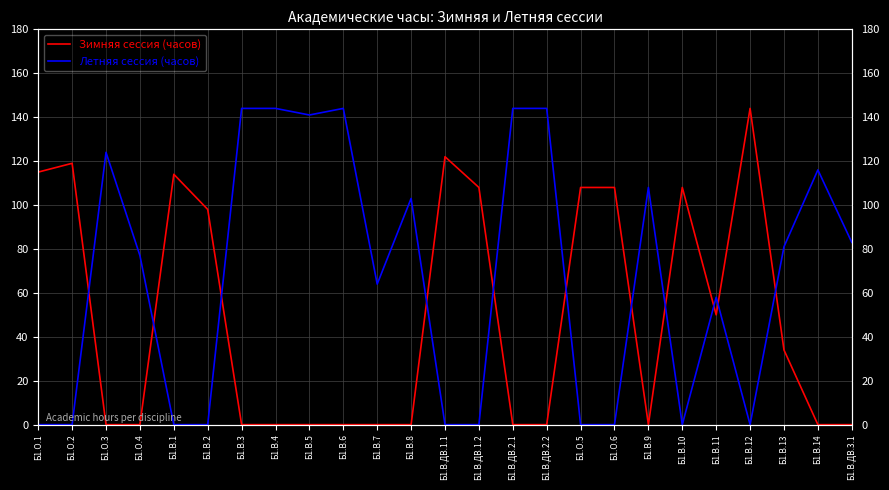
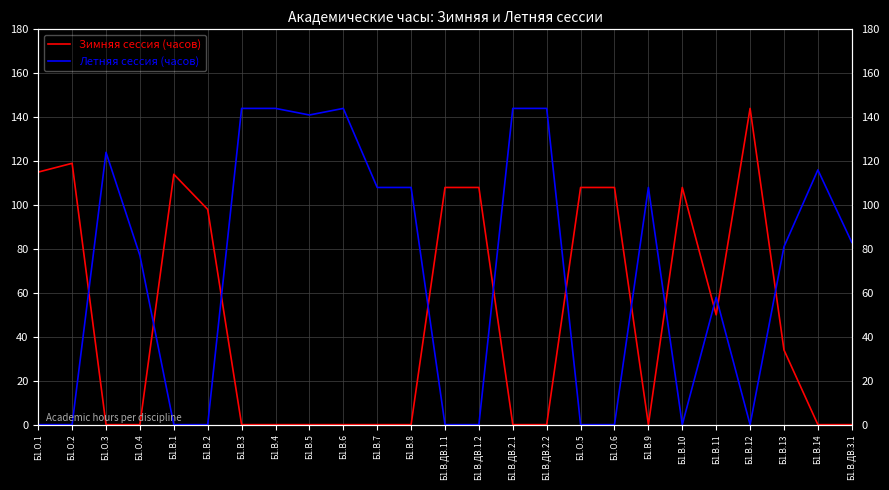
  {
    "Зимняя сессия (часов)": {
      "Б1.О.1": 115,
      "Б1.О.2": 119,
      "Б1.О.3": 0,
      "Б1.О.4": 0,
      "Б1.В.1": 114,
      "Б1.В.2": 98,
      "Б1.В.3": 0,
      "Б1.В.4": 0,
      "Б1.В.5": 0,
      "Б1.В.6": 0,
      "Б1.В.7": 0,
      "Б1.В.8": 0,
-     "Б1.В.ДВ.1.1": 122,
+     "Б1.В.ДВ.1.1": 108,
      "Б1.В.ДВ.1.2": 108,
      "Б1.В.ДВ.2.1": 0,
      "Б1.В.ДВ.2.2": 0,
      "Б1.О.5": 108,
      "Б1.О.6": 108,
      "Б1.В.9": 0,
      "Б1.В.10": 108,
      "Б1.В.11": 50,
      "Б1.В.12": 144,
      "Б1.В.13": 34,
      "Б1.В.14": 0,
      "Б1.В.ДВ.3.1": 0
    },
    "Летняя сессия (часов)": {
      "Б1.О.1": 0,
      "Б1.О.2": 0,
      "Б1.О.3": 124,
      "Б1.О.4": 77,
      "Б1.В.1": 0,
      "Б1.В.2": 0,
      "Б1.В.3": 144,
      "Б1.В.4": 144,
      "Б1.В.5": 141,
      "Б1.В.6": 144,
-     "Б1.В.7": 64,
-     "Б1.В.8": 103,
+     "Б1.В.7": 108,
+     "Б1.В.8": 108,
      "Б1.В.ДВ.1.1": 0,
      "Б1.В.ДВ.1.2": 0,
      "Б1.В.ДВ.2.1": 144,
      "Б1.В.ДВ.2.2": 144,
      "Б1.О.5": 0,
      "Б1.О.6": 0,
      "Б1.В.9": 108,
      "Б1.В.10": 0,
      "Б1.В.11": 58,
      "Б1.В.12": 0,
      "Б1.В.13": 81,
      "Б1.В.14": 116,
      "Б1.В.ДВ.3.1": 83
    }
  }
